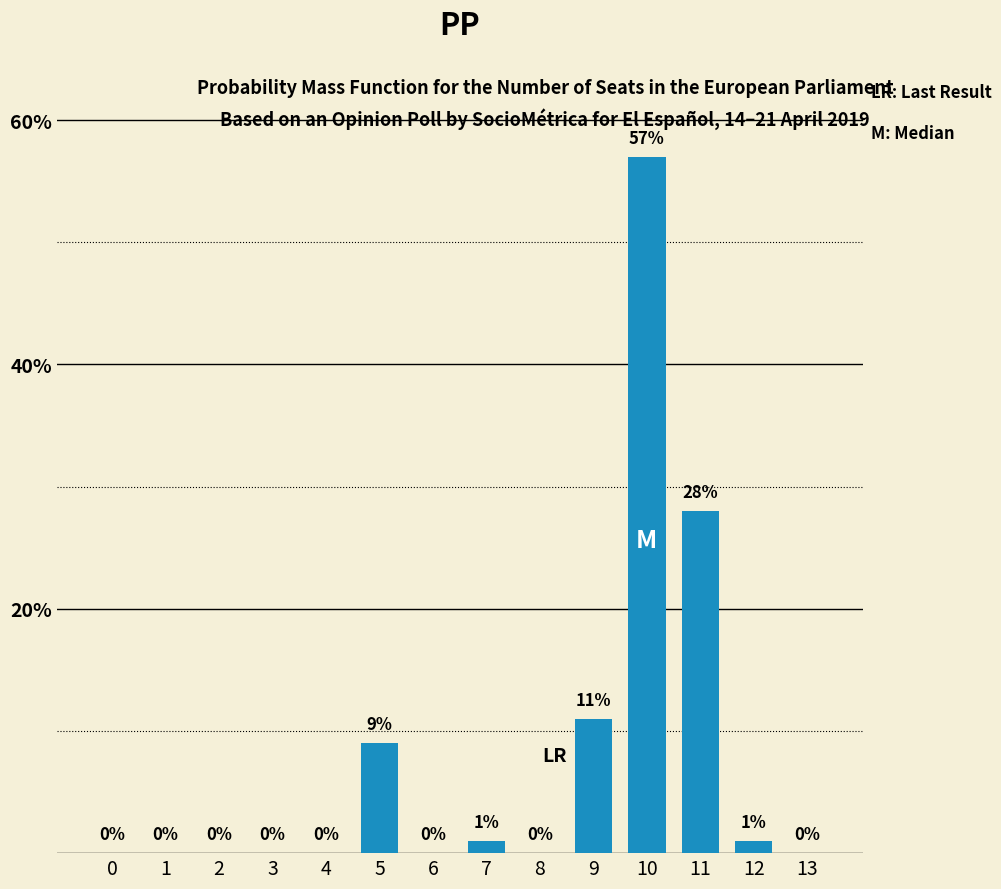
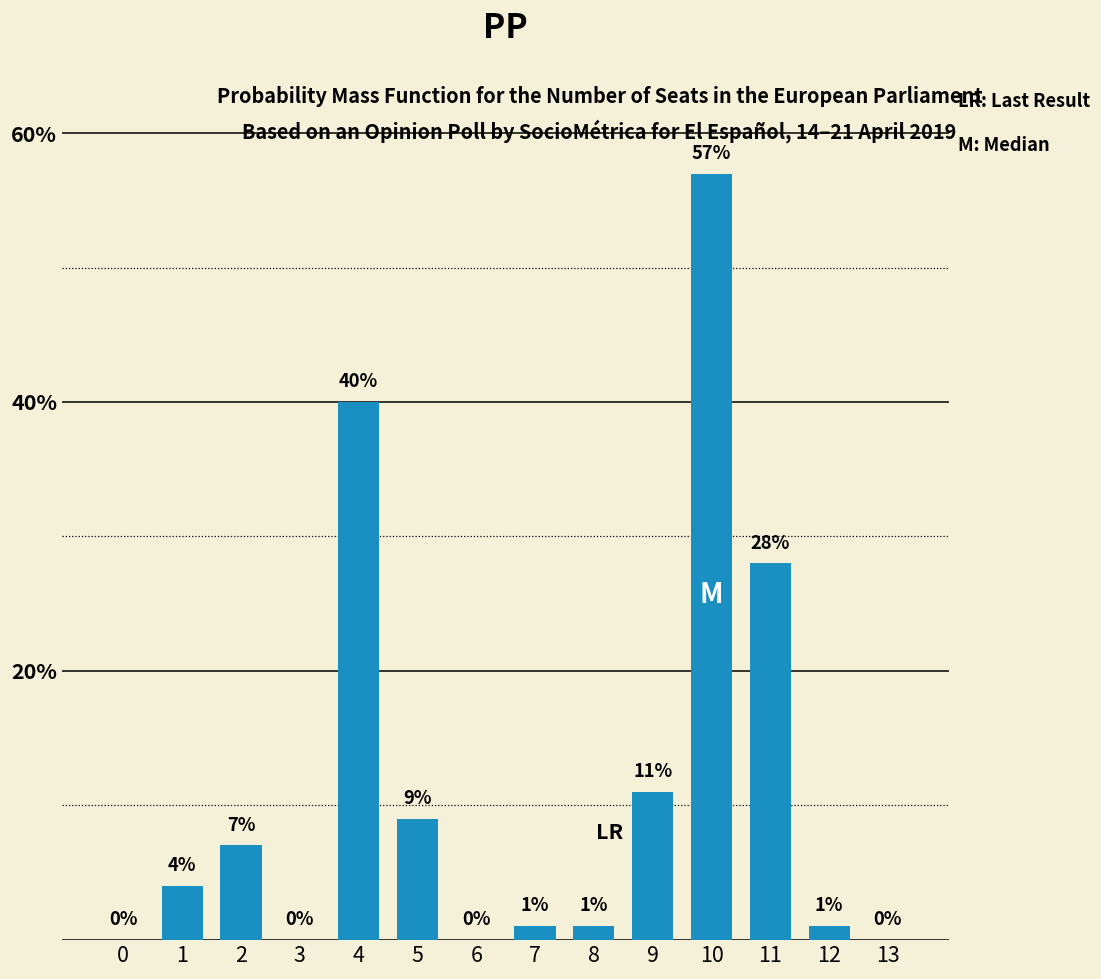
  {
    "0": "0%",
-   "1": "0%",
-   "2": "0%",
+   "1": "4%",
+   "2": "7%",
    "3": "0%",
-   "4": "0%",
+   "4": "40%",
    "5": "9%",
    "6": "0%",
    "7": "1%",
-   "8": "0%",
+   "8": "1%",
    "9": "11%",
    "10": "57%",
    "11": "28%",
    "12": "1%",
    "13": "0%"
  }
